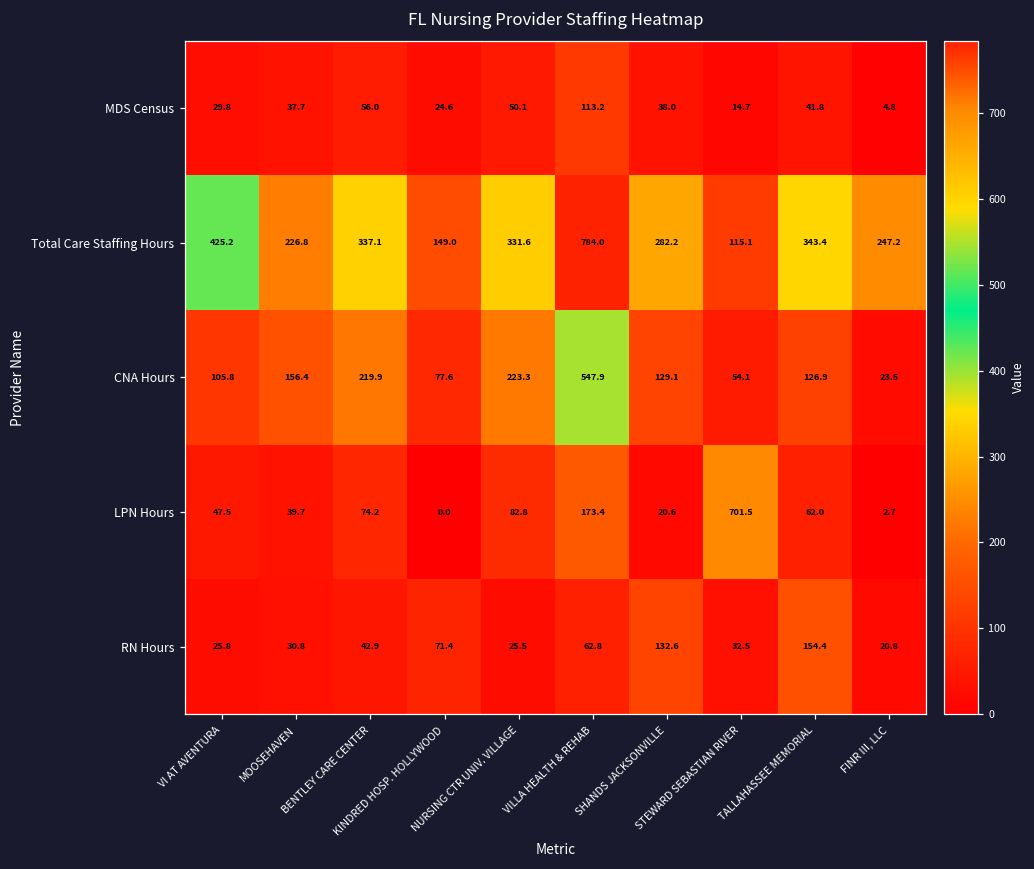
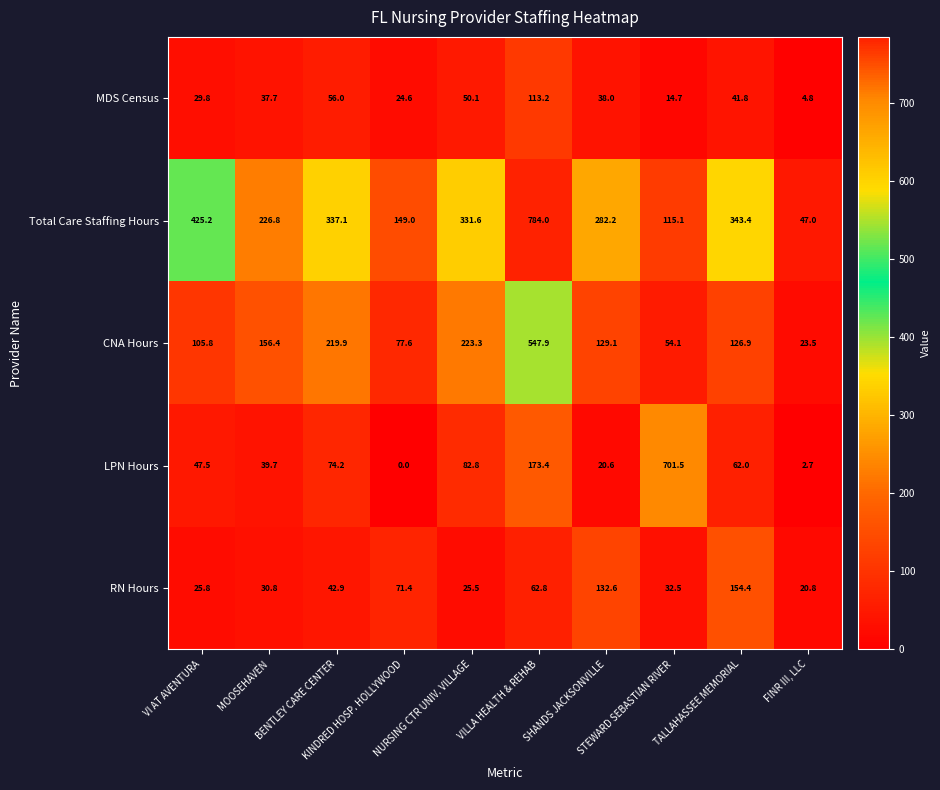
  {
    "MDS Census": {
      "VI AT AVENTURA": 29.8,
      "MOOSEHAVEN": 37.7,
      "BENTLEY CARE CENTER": 56.0,
      "KINDRED HOSP. HOLLYWOOD": 24.6,
      "NURSING CTR UNIV. VILLAGE": 50.1,
      "VILLA HEALTH & REHAB": 113.2,
      "SHANDS JACKSONVILLE": 38.0,
      "STEWARD SEBASTIAN RIVER": 14.7,
      "TALLAHASSEE MEMORIAL": 41.8,
      "FINR III, LLC": 4.8
    },
    "Total Care Staffing Hours": {
      "VI AT AVENTURA": 425.2,
      "MOOSEHAVEN": 226.8,
      "BENTLEY CARE CENTER": 337.1,
      "KINDRED HOSP. HOLLYWOOD": 149.0,
      "NURSING CTR UNIV. VILLAGE": 331.6,
      "VILLA HEALTH & REHAB": 784.0,
      "SHANDS JACKSONVILLE": 282.2,
      "STEWARD SEBASTIAN RIVER": 115.1,
      "TALLAHASSEE MEMORIAL": 343.4,
-     "FINR III, LLC": 247.2
+     "FINR III, LLC": 47.0
    },
    "CNA Hours": {
      "VI AT AVENTURA": 105.8,
      "MOOSEHAVEN": 156.4,
      "BENTLEY CARE CENTER": 219.9,
      "KINDRED HOSP. HOLLYWOOD": 77.6,
      "NURSING CTR UNIV. VILLAGE": 223.3,
      "VILLA HEALTH & REHAB": 547.9,
      "SHANDS JACKSONVILLE": 129.1,
      "STEWARD SEBASTIAN RIVER": 54.1,
      "TALLAHASSEE MEMORIAL": 126.9,
      "FINR III, LLC": 23.5
    },
    "LPN Hours": {
      "VI AT AVENTURA": 47.5,
      "MOOSEHAVEN": 39.7,
      "BENTLEY CARE CENTER": 74.2,
      "KINDRED HOSP. HOLLYWOOD": 0.0,
      "NURSING CTR UNIV. VILLAGE": 82.8,
      "VILLA HEALTH & REHAB": 173.4,
      "SHANDS JACKSONVILLE": 20.6,
      "STEWARD SEBASTIAN RIVER": 701.5,
      "TALLAHASSEE MEMORIAL": 62.0,
      "FINR III, LLC": 2.7
    },
    "RN Hours": {
      "VI AT AVENTURA": 25.8,
      "MOOSEHAVEN": 30.8,
      "BENTLEY CARE CENTER": 42.9,
      "KINDRED HOSP. HOLLYWOOD": 71.4,
      "NURSING CTR UNIV. VILLAGE": 25.5,
      "VILLA HEALTH & REHAB": 62.8,
      "SHANDS JACKSONVILLE": 132.6,
      "STEWARD SEBASTIAN RIVER": 32.5,
      "TALLAHASSEE MEMORIAL": 154.4,
      "FINR III, LLC": 20.8
    }
  }
